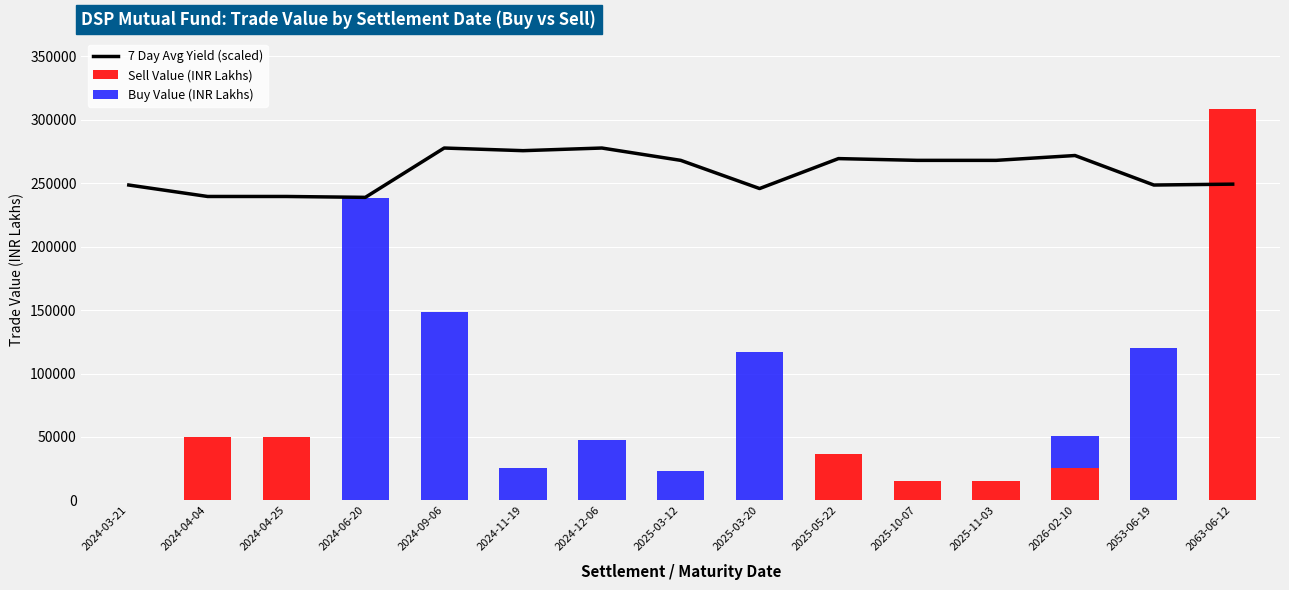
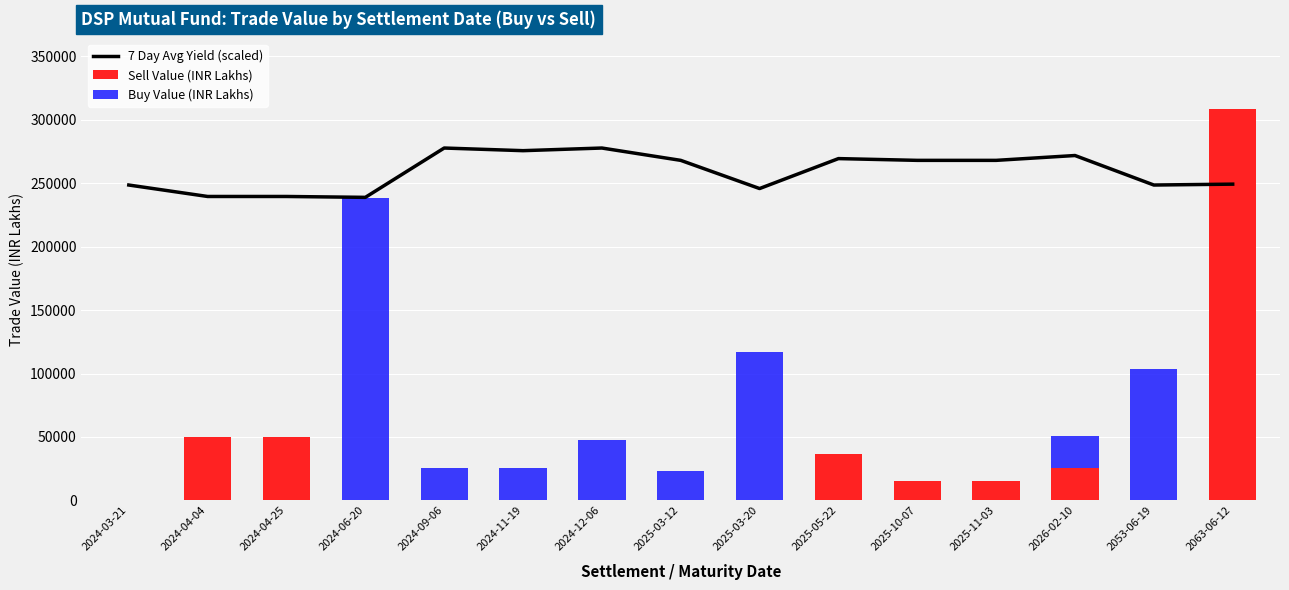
  {
    "7 Day Avg Yield (scaled)": {
      "2024-03-21": 249000,
      "2024-04-04": 240000,
      "2024-04-25": 240000,
      "2024-06-20": 239000,
      "2024-09-06": 278000,
      "2024-11-19": 276000,
      "2024-12-06": 278000,
      "2025-03-12": 268000,
      "2025-03-20": 246000,
      "2025-05-22": 269000,
      "2025-10-07": 268000,
      "2025-11-03": 268000,
      "2026-02-10": 272000,
      "2053-06-19": 249000,
      "2063-06-12": 249000
    },
    "Sell Value (INR Lakhs)": {
      "2024-03-21": 0,
      "2024-04-04": 50000,
      "2024-04-25": 50000,
      "2024-06-20": 0,
      "2024-09-06": 0,
      "2024-11-19": 0,
      "2024-12-06": 0,
      "2025-03-12": 0,
      "2025-03-20": 0,
      "2025-05-22": 37000,
      "2025-10-07": 16000,
      "2025-11-03": 15000,
      "2026-02-10": 25000,
      "2053-06-19": 0,
      "2063-06-12": 309000
    },
    "Buy Value (INR Lakhs)": {
      "2024-03-21": 0,
      "2024-04-04": 0,
      "2024-04-25": 0,
      "2024-06-20": 238000,
-     "2024-09-06": 149000,
+     "2024-09-06": 26000,
      "2024-11-19": 26000,
      "2024-12-06": 47000,
      "2025-03-12": 23000,
      "2025-03-20": 117000,
      "2025-05-22": 0,
      "2025-10-07": 0,
      "2025-11-03": 0,
      "2026-02-10": 25000,
-     "2053-06-19": 120000,
+     "2053-06-19": 103000,
      "2063-06-12": 0
    }
  }
